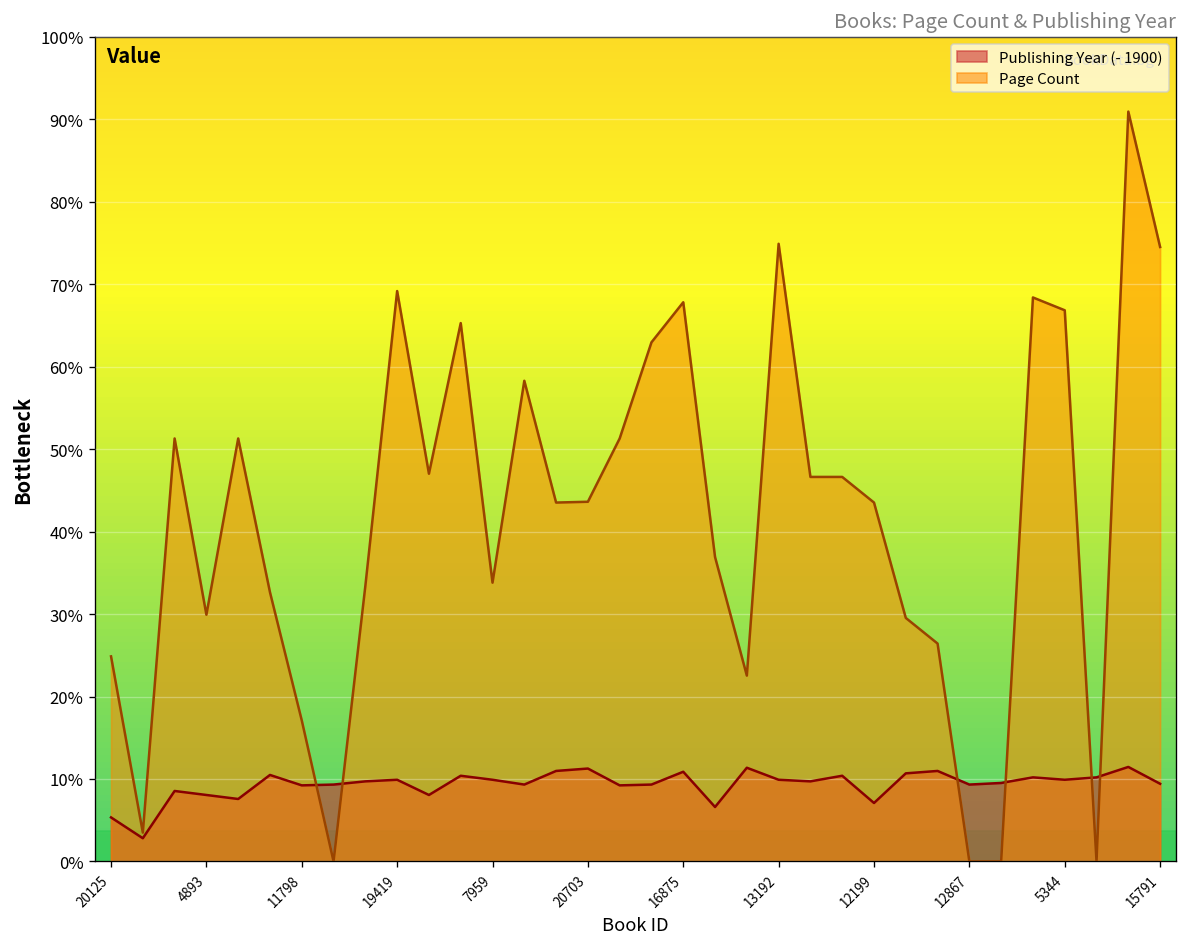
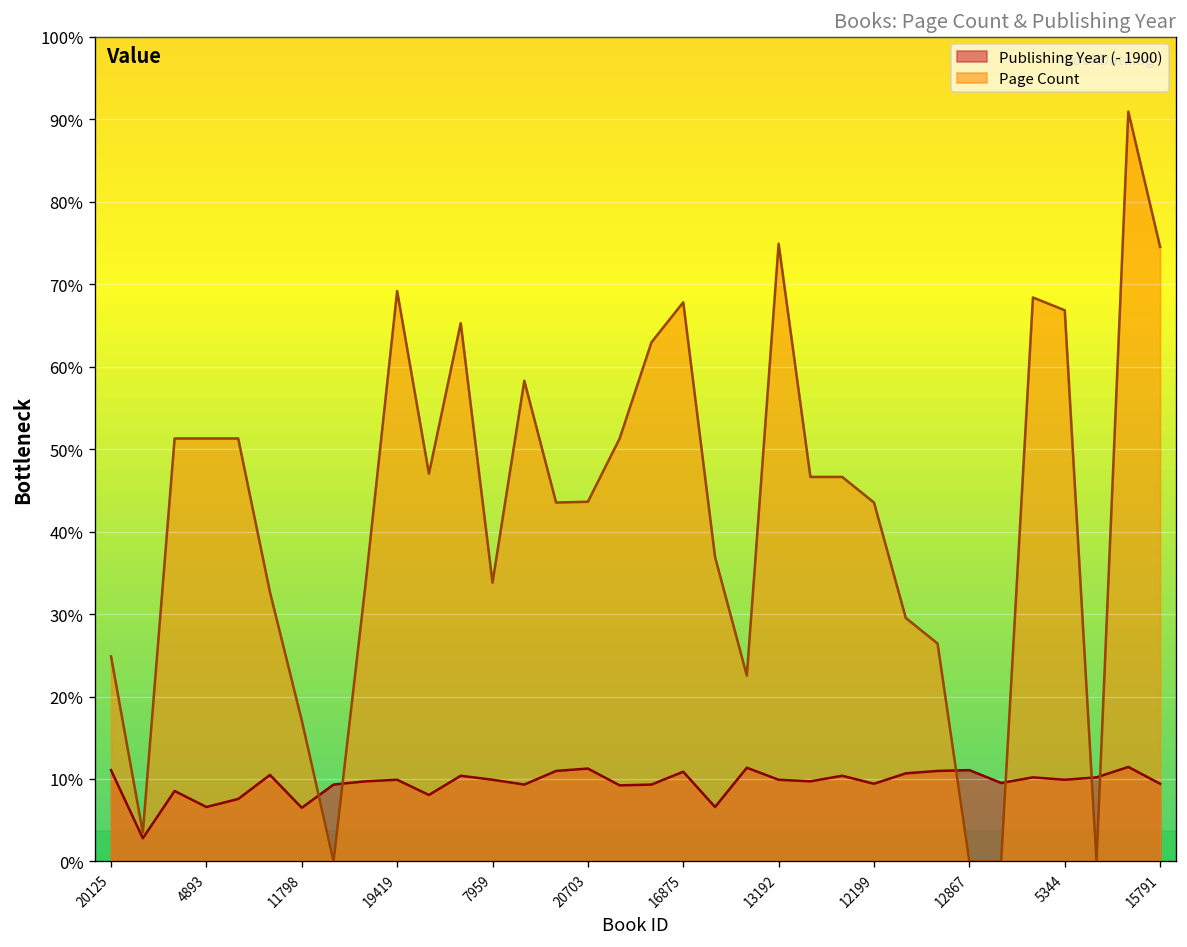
  {
    "Publishing Year (- 1900)": {
-     "20125": "5%",
-     "4893": "8%",
-     "11798": "9%",
+     "20125": "11%",
+     "4893": "7%",
+     "11798": "7%",
      "19419": "10%",
      "7959": "10%",
      "20703": "11%",
      "16875": "11%",
      "13192": "10%",
-     "12199": "7%",
-     "12867": "9%",
+     "12199": "9%",
+     "12867": "11%",
      "5344": "10%",
      "15791": "9%"
    },
    "Page Count": {
      "20125": "25%",
-     "4893": "30%",
+     "4893": "51%",
      "11798": "17%",
      "19419": "69%",
      "7959": "34%",
      "20703": "44%",
      "16875": "68%",
      "13192": "75%",
      "12199": "44%",
      "5344": "67%",
      "15791": "74%"
    }
  }
